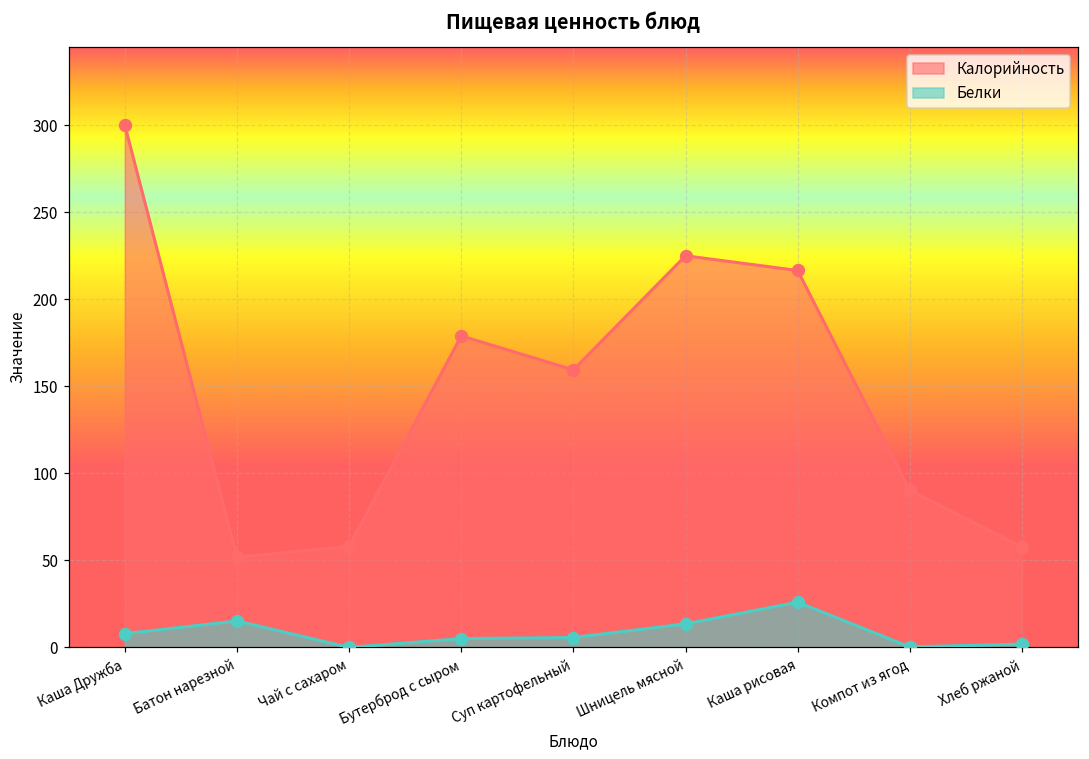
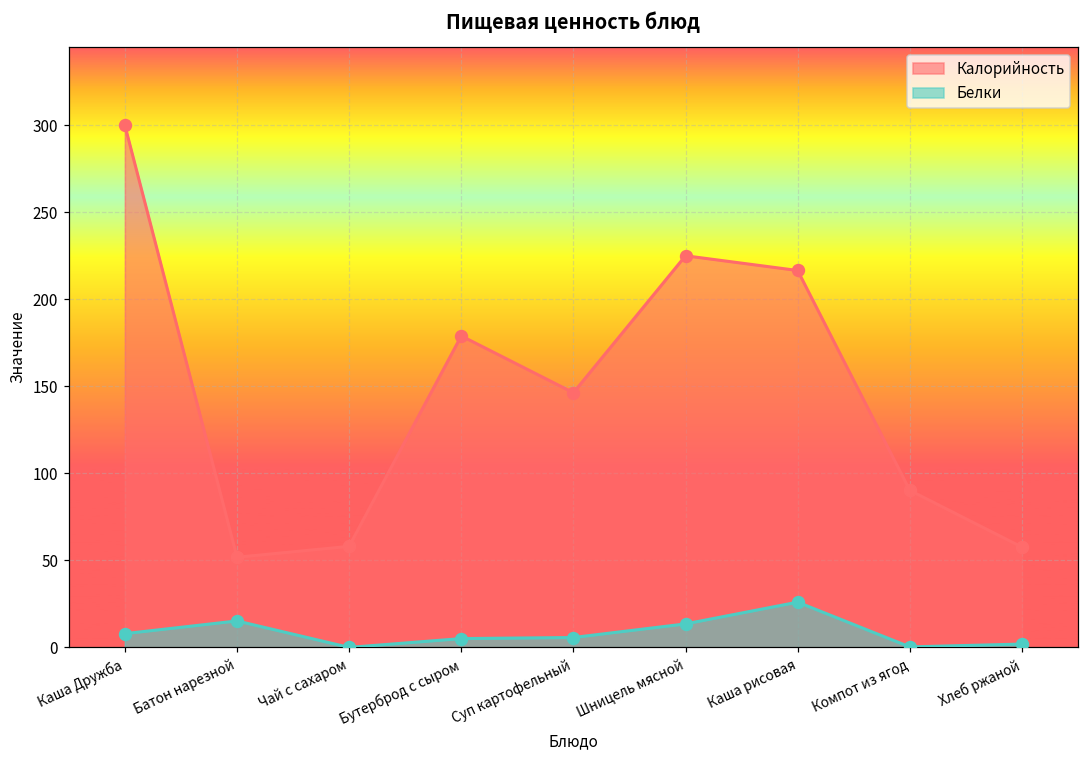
  {
    "Калорийность": {
      "Каша Дружба": 300,
      "Батон нарезной": 52,
      "Чай с сахаром": 58,
      "Бутерброд с сыром": 179,
-     "Суп картофельный": 159,
+     "Суп картофельный": 146,
      "Шницель мясной": 225,
      "Каша рисовая": 217,
      "Компот из ягод": 90,
      "Хлеб ржаной": 58
    },
    "Белки": {
      "Каша Дружба": 8,
      "Батон нарезной": 15,
      "Чай с сахаром": 0,
      "Бутерброд с сыром": 5,
      "Суп картофельный": 6,
      "Шницель мясной": 14,
      "Каша рисовая": 26,
      "Компот из ягод": 0,
      "Хлеб ржаной": 2
    }
  }
